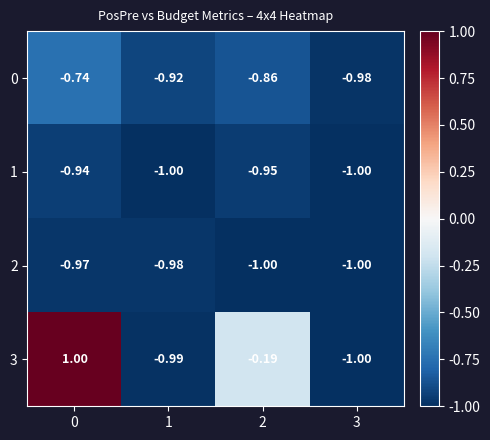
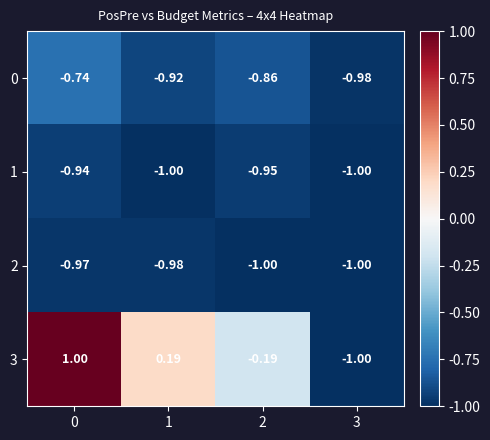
  {
    "0": {
      "0": -0.74,
      "1": -0.92,
      "2": -0.86,
      "3": -0.98
    },
    "1": {
      "0": -0.94,
      "1": -1.00,
      "2": -0.95,
      "3": -1.00
    },
    "2": {
      "0": -0.97,
      "1": -0.98,
      "2": -1.00,
      "3": -1.00
    },
    "3": {
      "0": 1.00,
-     "1": -0.99,
+     "1": 0.19,
      "3": -1.00
    }
  }
